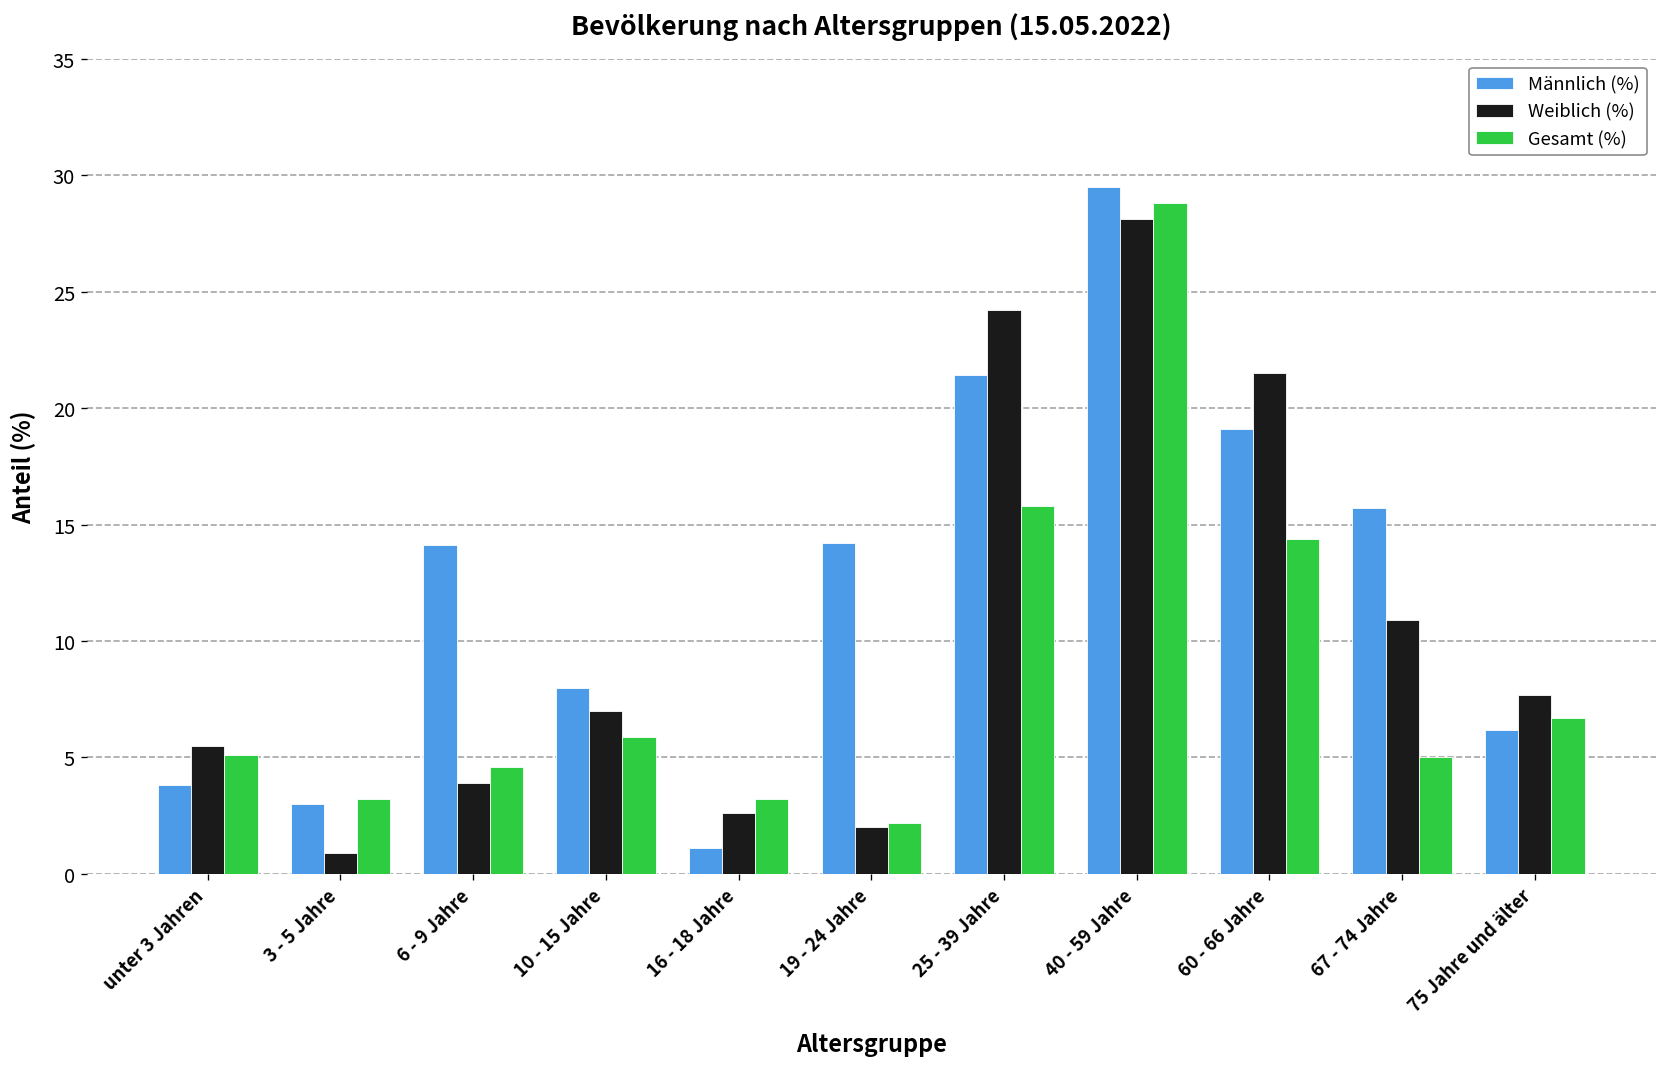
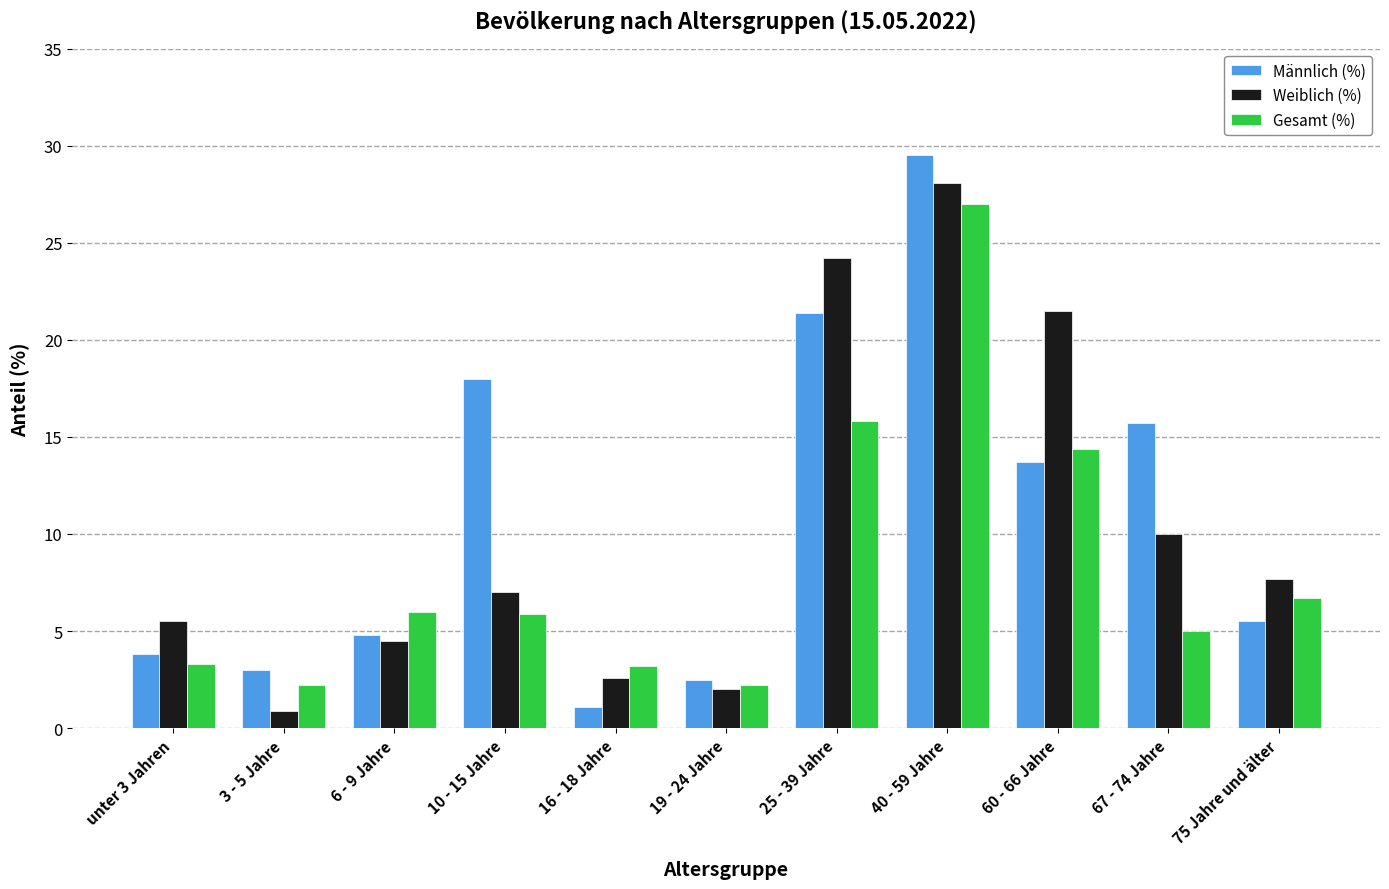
  {
    "Männlich (%)": {
      "unter 3 Jahren": 3.8,
      "3 - 5 Jahre": 3.0,
-     "6 - 9 Jahre": 14.1,
-     "10 - 15 Jahre": 8,
+     "6 - 9 Jahre": 4.8,
+     "10 - 15 Jahre": 18,
      "16 - 18 Jahre": 1.1,
-     "19 - 24 Jahre": 14.2,
+     "19 - 24 Jahre": 2.5,
      "25 - 39 Jahre": 21.4,
      "40 - 59 Jahre": 29.5,
-     "60 - 66 Jahre": 19.1,
+     "60 - 66 Jahre": 13.7,
      "67 - 74 Jahre": 15.7,
-     "75 Jahre und älter": 6.2
+     "75 Jahre und älter": 5.5
    },
    "Weiblich (%)": {
      "unter 3 Jahren": 5.5,
      "3 - 5 Jahre": 0.9,
-     "6 - 9 Jahre": 3.9,
+     "6 - 9 Jahre": 4.5,
      "10 - 15 Jahre": 7.0,
      "16 - 18 Jahre": 2.6,
      "19 - 24 Jahre": 2.0,
      "25 - 39 Jahre": 24.2,
      "40 - 59 Jahre": 28.1,
      "60 - 66 Jahre": 21.5,
-     "67 - 74 Jahre": 10.9,
+     "67 - 74 Jahre": 10.0,
      "75 Jahre und älter": 7.7
    },
    "Gesamt (%)": {
-     "unter 3 Jahren": 5.1,
-     "3 - 5 Jahre": 3.2,
-     "6 - 9 Jahre": 4.6,
+     "unter 3 Jahren": 3.3,
+     "3 - 5 Jahre": 2.2,
+     "6 - 9 Jahre": 6.0,
      "10 - 15 Jahre": 5.9,
      "16 - 18 Jahre": 3.2,
      "19 - 24 Jahre": 2.2,
      "25 - 39 Jahre": 15.8,
-     "40 - 59 Jahre": 28.8,
+     "40 - 59 Jahre": 27.0,
      "60 - 66 Jahre": 14.4,
      "67 - 74 Jahre": 5.0,
      "75 Jahre und älter": 6.7
    }
  }
